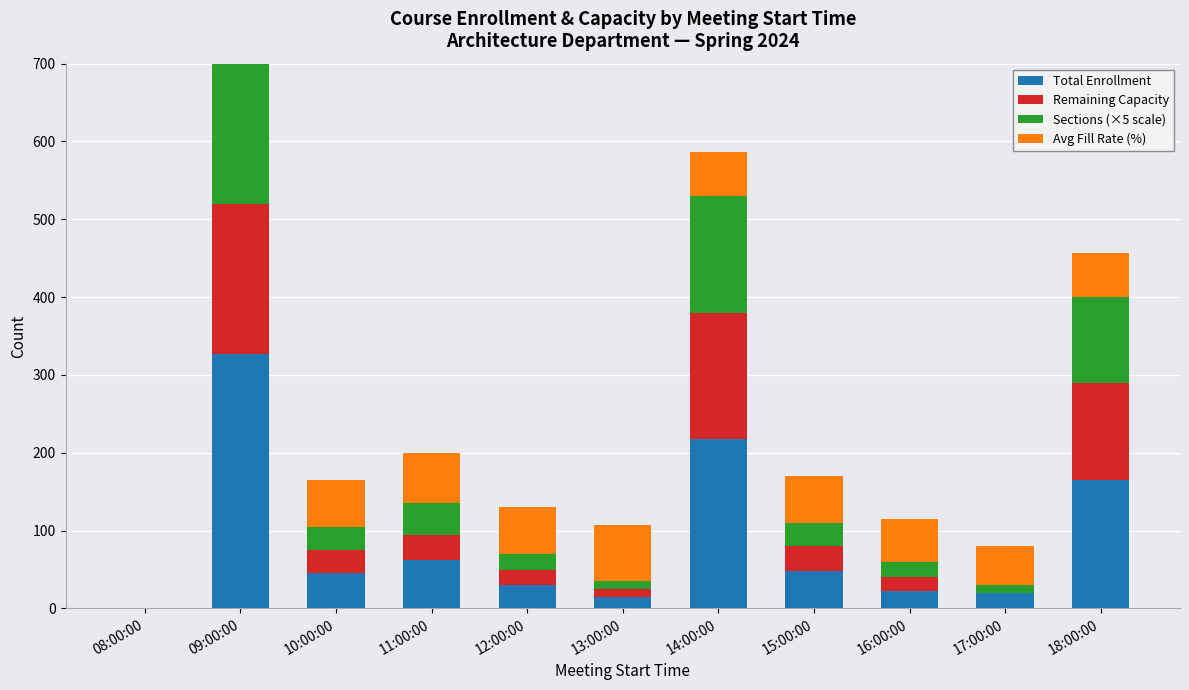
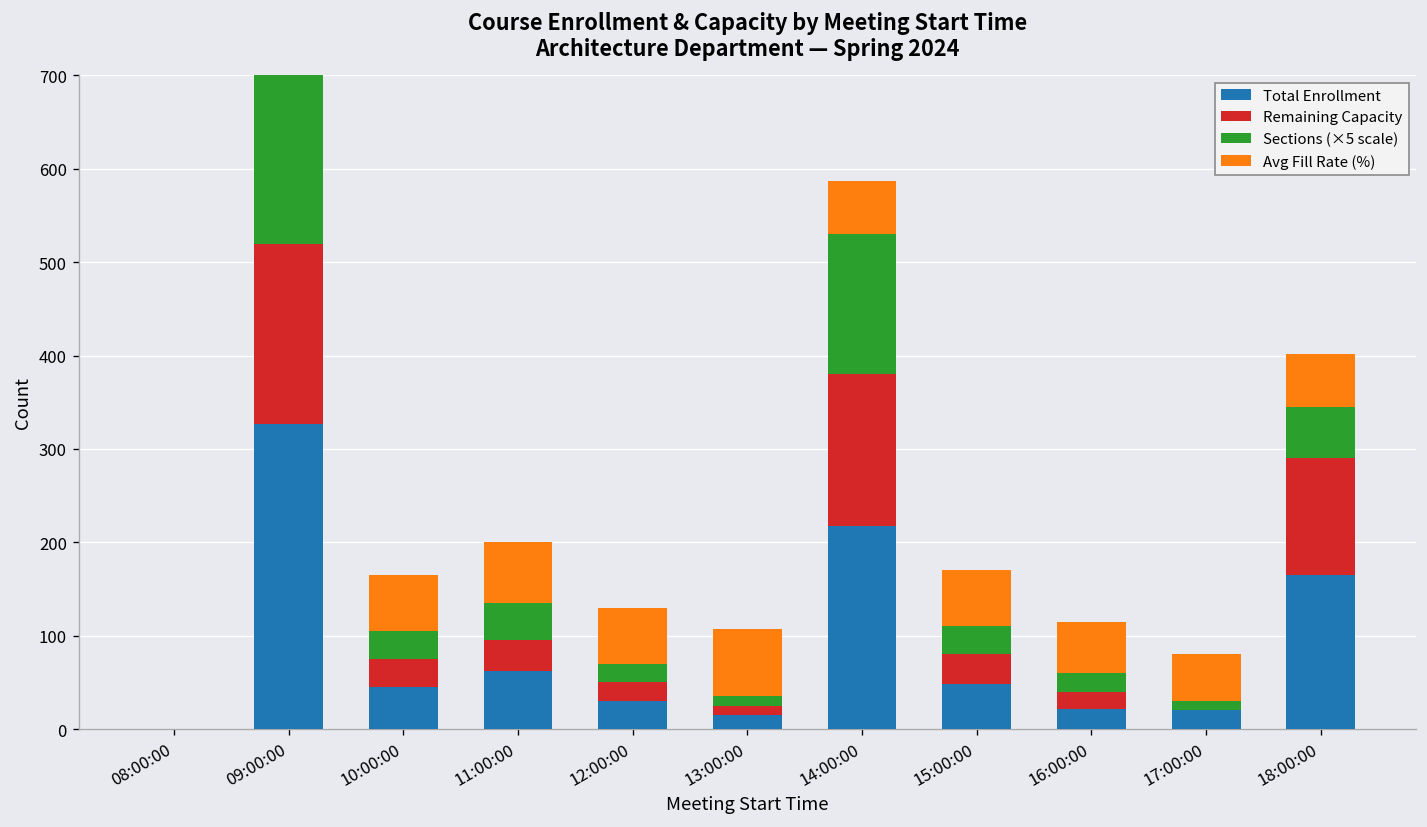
  {
    "Total Enrollment": {
      "08:00:00": 0,
      "09:00:00": 330,
      "10:00:00": 50,
      "11:00:00": 60,
      "12:00:00": 30,
      "13:00:00": 20,
      "14:00:00": 220,
      "15:00:00": 50,
      "16:00:00": 20,
      "18:00:00": 170
    },
    "Sections (×5 scale)": {
      "08:00:00": 0,
      "10:00:00": 30,
      "11:00:00": 40,
      "12:00:00": 20,
      "13:00:00": 10,
      "14:00:00": 150,
      "15:00:00": 30,
      "16:00:00": 20,
-     "18:00:00": 110
+     "18:00:00": 60
    },
    "Avg Fill Rate (%)": {
      "08:00:00": 0,
      "10:00:00": 60,
      "11:00:00": 70,
      "12:00:00": 60,
      "13:00:00": 70,
      "14:00:00": 60,
      "15:00:00": 60,
      "16:00:00": 60,
      "17:00:00": 50,
      "18:00:00": 60
    }
  }
